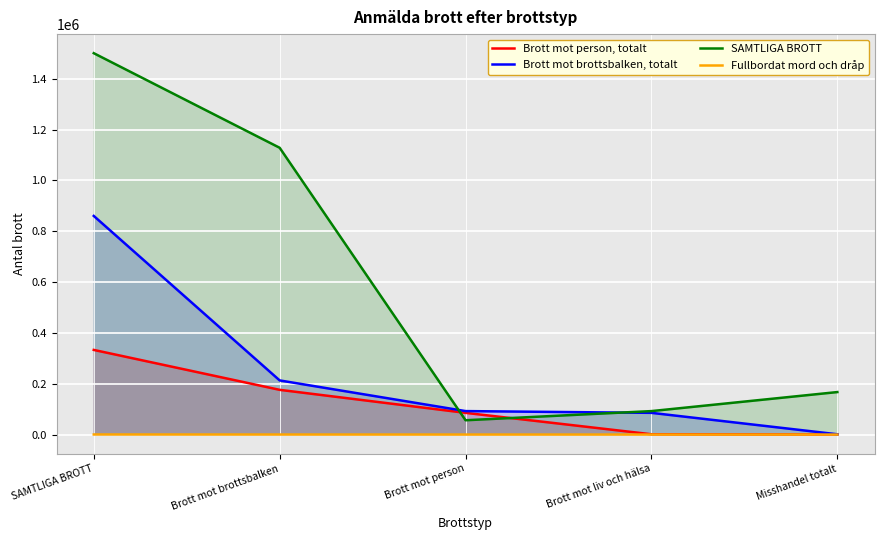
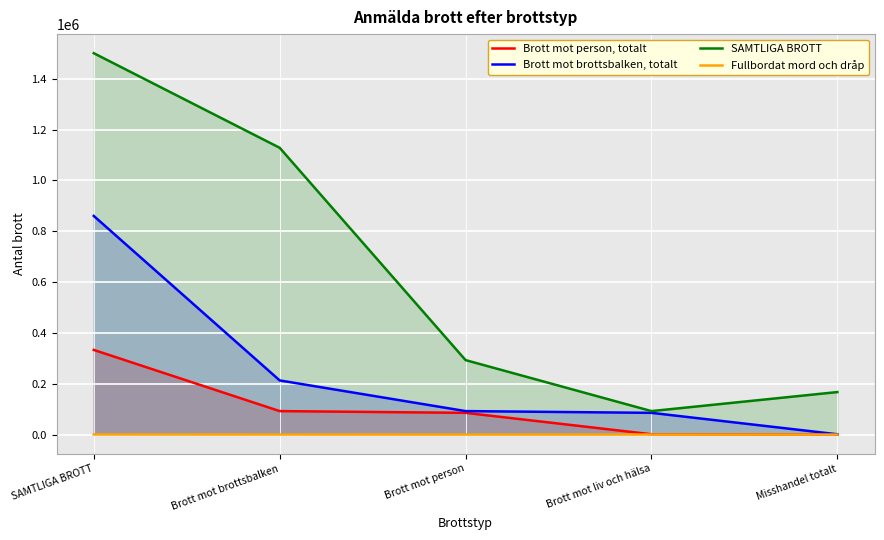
  {
    "Brott mot person, totalt": {
      "SAMTLIGA BROTT": 330000,
-     "Brott mot brottsbalken": 180000
+     "Brott mot brottsbalken": 90000
    },
    "Brott mot brottsbalken, totalt": {
      "SAMTLIGA BROTT": 860000,
      "Brott mot brottsbalken": 210000
    },
    "SAMTLIGA BROTT": {
      "SAMTLIGA BROTT": 1500000,
      "Brott mot brottsbalken": 1130000,
-     "Brott mot person": 60000,
+     "Brott mot person": 290000,
      "Misshandel totalt": 170000
    },
    "Fullbordat mord och dråp": {
      "SAMTLIGA BROTT": 0,
      "Brott mot brottsbalken": 0,
      "Brott mot person": 0
    }
  }
